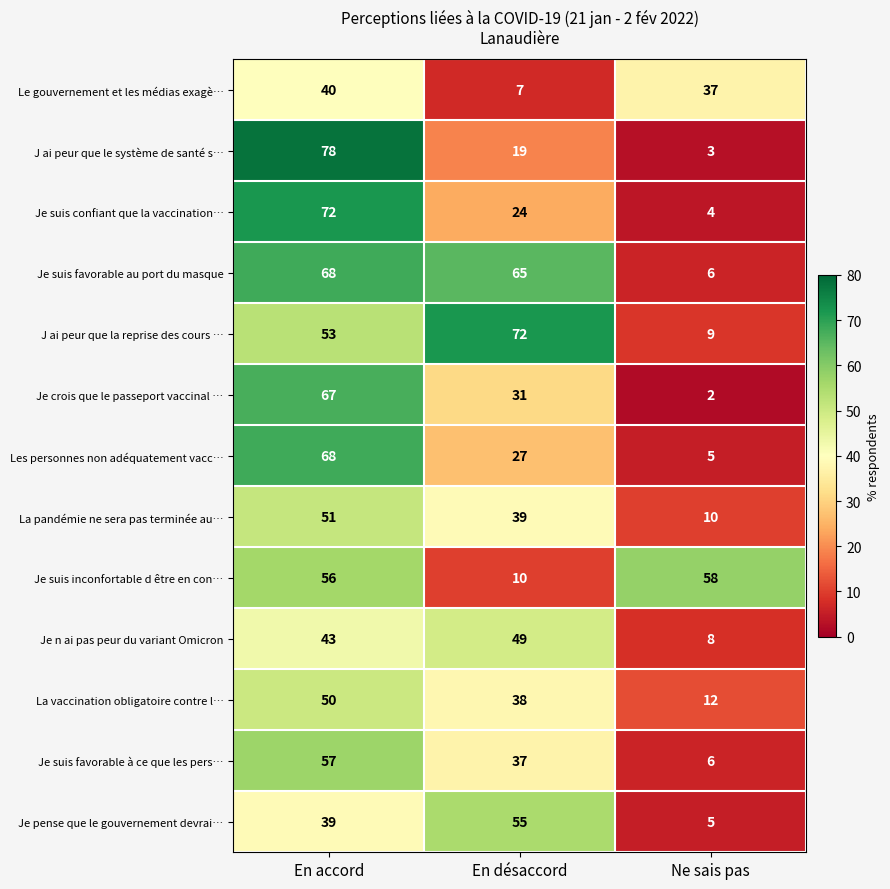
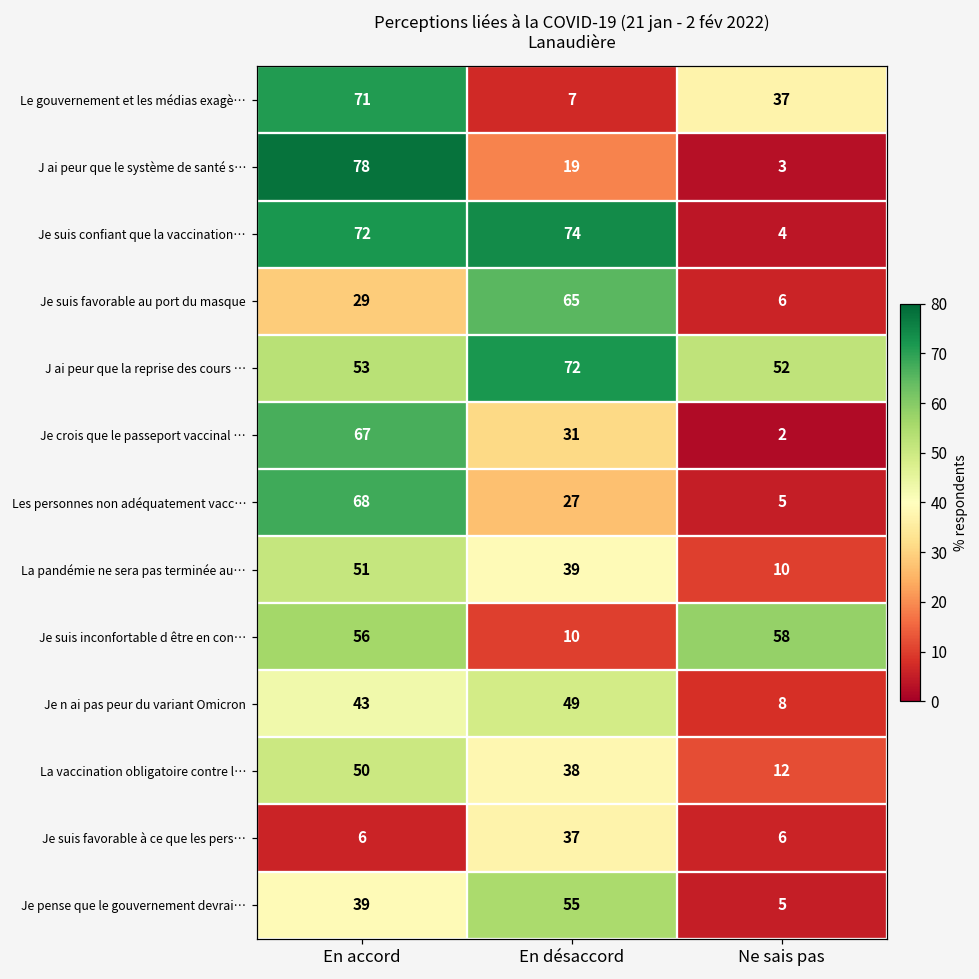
  {
    "Le gouvernement et les médias exagè…": {
-     "En accord": 40,
+     "En accord": 71,
      "En désaccord": 7,
      "Ne sais pas": 37
    },
    "J ai peur que le système de santé s…": {
      "En accord": 78,
      "En désaccord": 19,
      "Ne sais pas": 3
    },
    "Je suis confiant que la vaccination…": {
      "En accord": 72,
-     "En désaccord": 24,
+     "En désaccord": 74,
      "Ne sais pas": 4
    },
    "Je suis favorable au port du masque": {
-     "En accord": 68,
+     "En accord": 29,
      "En désaccord": 65,
      "Ne sais pas": 6
    },
    "J ai peur que la reprise des cours …": {
      "En accord": 53,
      "En désaccord": 72,
-     "Ne sais pas": 9
+     "Ne sais pas": 52
    },
    "Je crois que le passeport vaccinal …": {
      "En accord": 67,
      "En désaccord": 31,
      "Ne sais pas": 2
    },
    "Les personnes non adéquatement vacc…": {
      "En accord": 68,
      "En désaccord": 27,
      "Ne sais pas": 5
    },
    "La pandémie ne sera pas terminée au…": {
      "En accord": 51,
      "En désaccord": 39,
      "Ne sais pas": 10
    },
    "Je suis inconfortable d être en con…": {
      "En accord": 56,
      "En désaccord": 10,
      "Ne sais pas": 58
    },
    "Je n ai pas peur du variant Omicron": {
      "En accord": 43,
      "En désaccord": 49,
      "Ne sais pas": 8
    },
    "La vaccination obligatoire contre l…": {
      "En accord": 50,
      "En désaccord": 38,
      "Ne sais pas": 12
    },
    "Je suis favorable à ce que les pers…": {
-     "En accord": 57,
+     "En accord": 6,
      "En désaccord": 37,
      "Ne sais pas": 6
    },
    "Je pense que le gouvernement devrai…": {
      "En accord": 39,
      "En désaccord": 55,
      "Ne sais pas": 5
    }
  }
